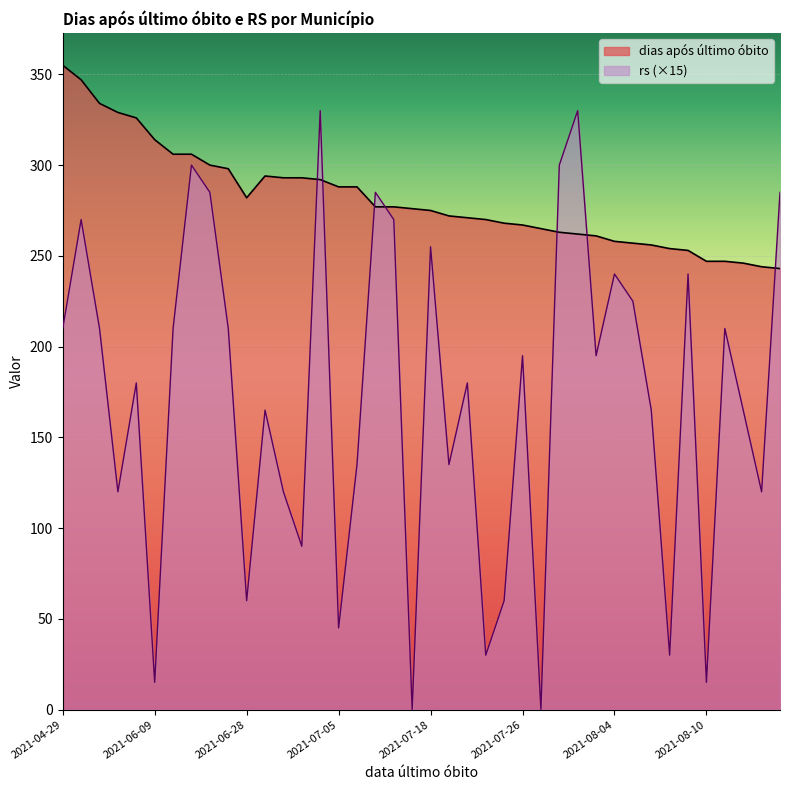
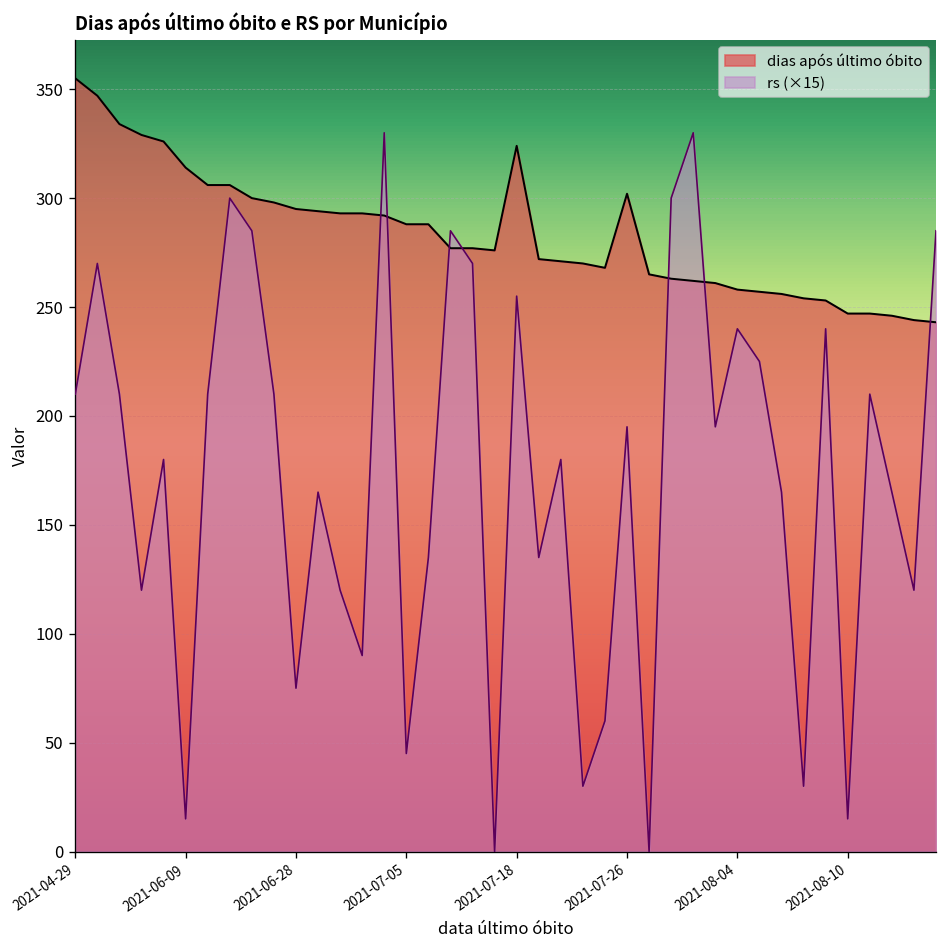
  {
    "dias após último óbito": {
      "2021-04-29": 355,
      "2021-06-09": 314,
-     "2021-06-28": 282,
-     "2021-07-18": 275,
-     "2021-07-26": 267,
+     "2021-06-28": 295,
+     "2021-07-18": 324,
+     "2021-07-26": 302,
      "2021-08-04": 258,
      "2021-08-10": 247
    },
    "rs (×15)": {
      "2021-04-29": 210,
      "2021-06-09": 15,
-     "2021-06-28": 60,
+     "2021-06-28": 75,
      "2021-07-18": 255,
      "2021-07-26": 195,
      "2021-08-04": 240,
      "2021-08-10": 15
    }
  }
